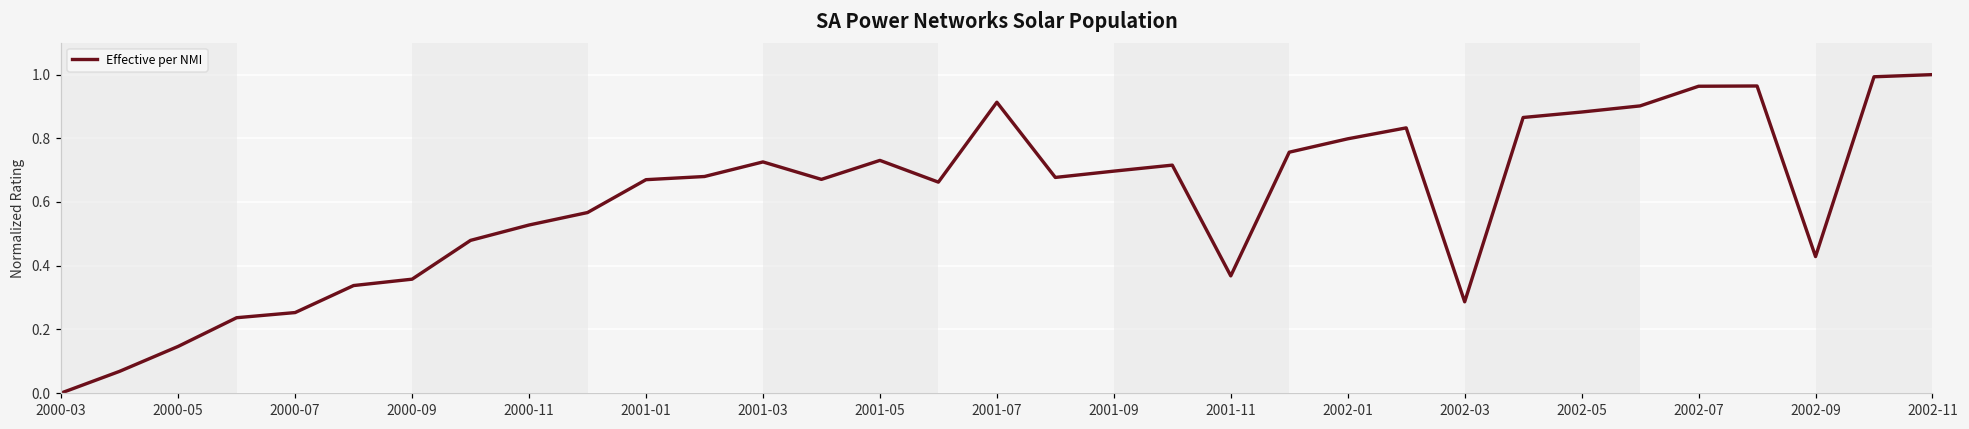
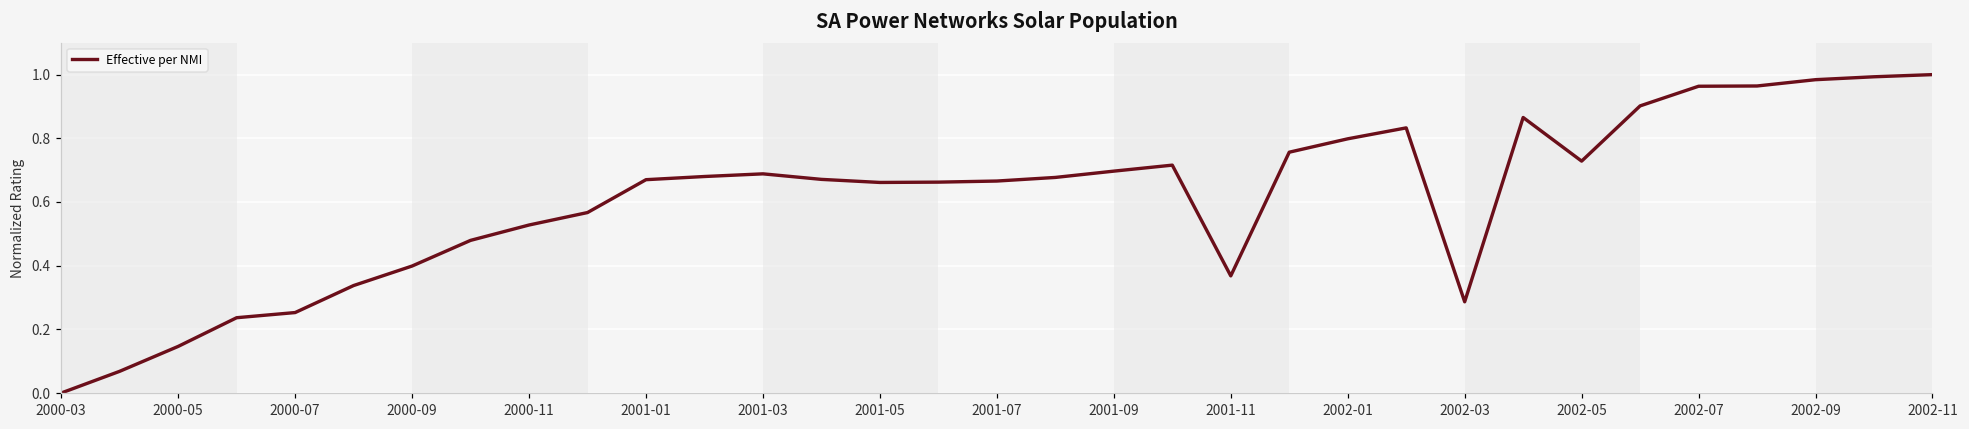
  {
    "2000-03": 0.00,
    "2000-05": 0.15,
    "2000-07": 0.25,
-   "2000-09": 0.36,
+   "2000-09": 0.40,
    "2000-11": 0.53,
    "2001-01": 0.67,
-   "2001-03": 0.73,
-   "2001-05": 0.73,
-   "2001-07": 0.91,
+   "2001-03": 0.69,
+   "2001-05": 0.66,
+   "2001-07": 0.67,
    "2001-09": 0.70,
    "2001-11": 0.37,
    "2002-01": 0.80,
    "2002-03": 0.29,
-   "2002-05": 0.88,
+   "2002-05": 0.73,
    "2002-07": 0.96,
-   "2002-09": 0.43,
+   "2002-09": 0.98,
    "2002-11": 1.00
  }
